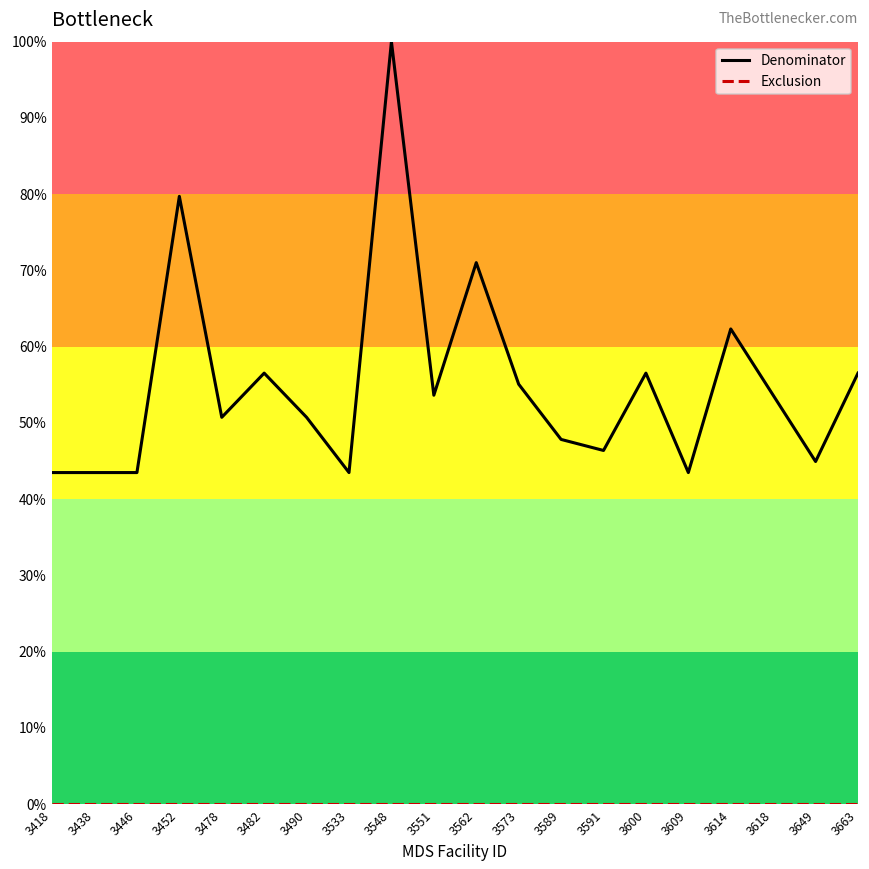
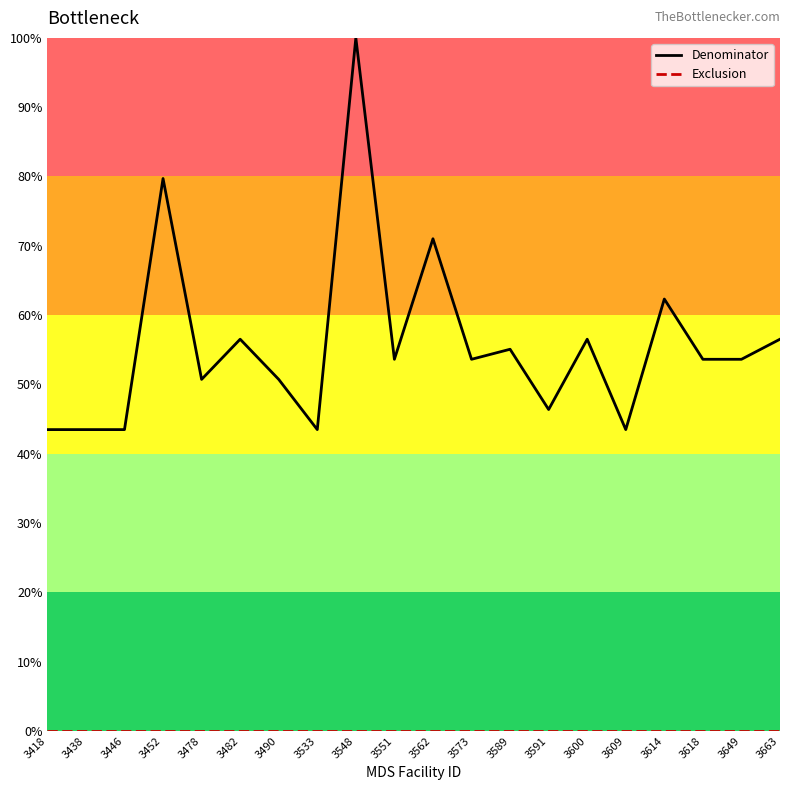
  {
    "Denominator": {
      "3418": "43%",
      "3438": "43%",
      "3446": "43%",
      "3452": "80%",
      "3478": "51%",
      "3482": "57%",
      "3490": "51%",
      "3533": "43%",
      "3548": "100%",
      "3551": "54%",
      "3562": "71%",
-     "3573": "55%",
-     "3589": "48%",
+     "3573": "54%",
+     "3589": "55%",
      "3591": "46%",
      "3600": "57%",
      "3609": "43%",
      "3614": "62%",
      "3618": "54%",
-     "3649": "45%",
+     "3649": "54%",
      "3663": "57%"
    },
    "Exclusion": {
      "3418": "0%",
      "3438": "0%",
      "3446": "0%",
      "3452": "0%",
      "3478": "0%",
      "3482": "0%",
      "3490": "0%",
      "3533": "0%",
      "3548": "0%",
      "3551": "0%",
      "3562": "0%",
      "3573": "0%",
      "3589": "0%",
      "3591": "0%",
      "3600": "0%",
      "3609": "0%",
      "3614": "0%",
      "3618": "0%",
      "3649": "0%",
      "3663": "0%"
    }
  }
